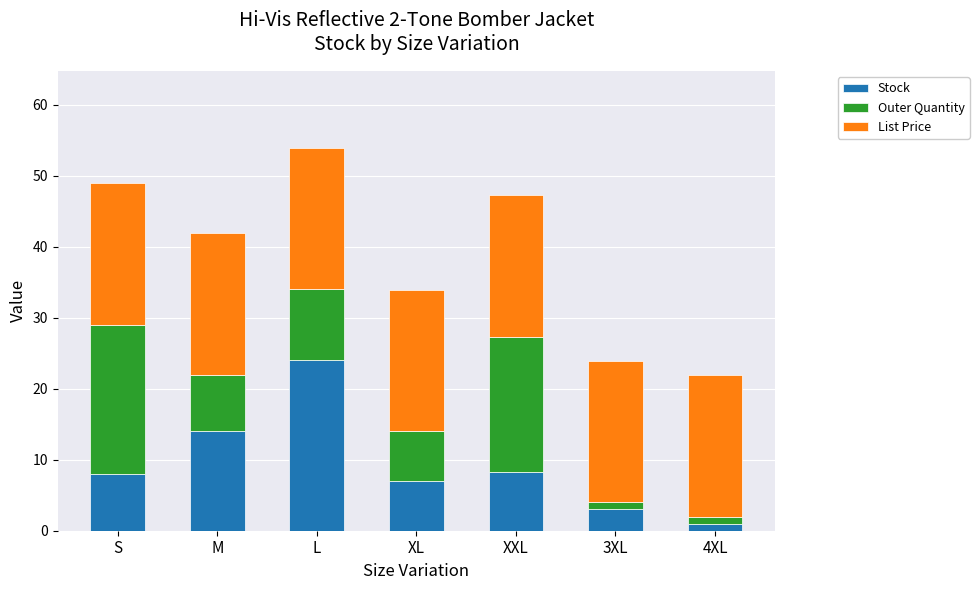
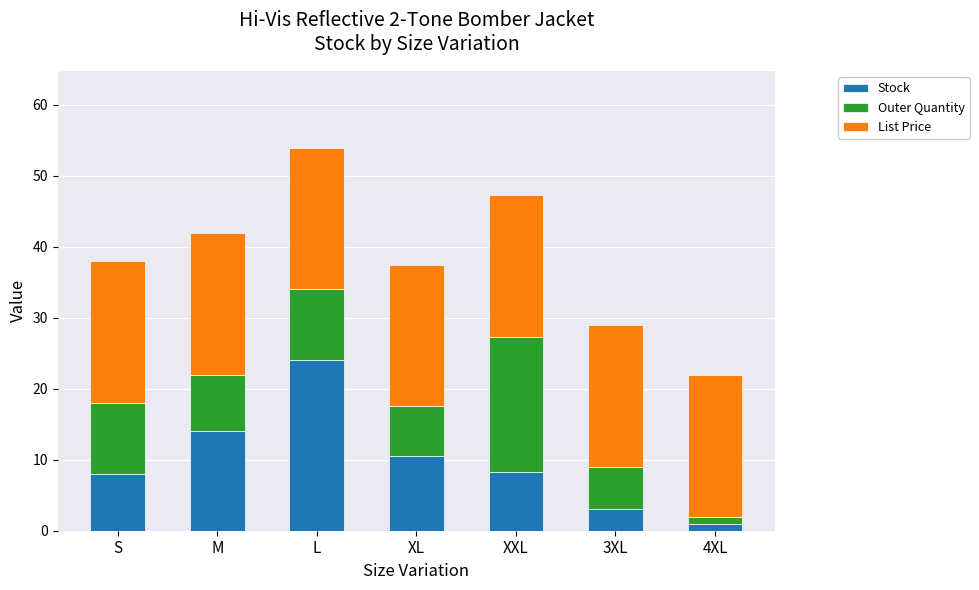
  {
    "Stock": {
      "S": 8,
      "M": 14,
      "L": 24,
-     "XL": 7,
+     "XL": 11,
      "XXL": 8,
      "3XL": 3,
      "4XL": 1
    },
    "Outer Quantity": {
-     "S": 21,
+     "S": 10,
      "M": 8,
      "L": 10,
      "XL": 7,
      "XXL": 19,
-     "3XL": 1,
+     "3XL": 6,
      "4XL": 1
    },
    "List Price": {
      "S": 20,
      "M": 20,
      "L": 20,
      "XL": 20,
      "XXL": 20,
      "3XL": 20,
      "4XL": 20
    }
  }
